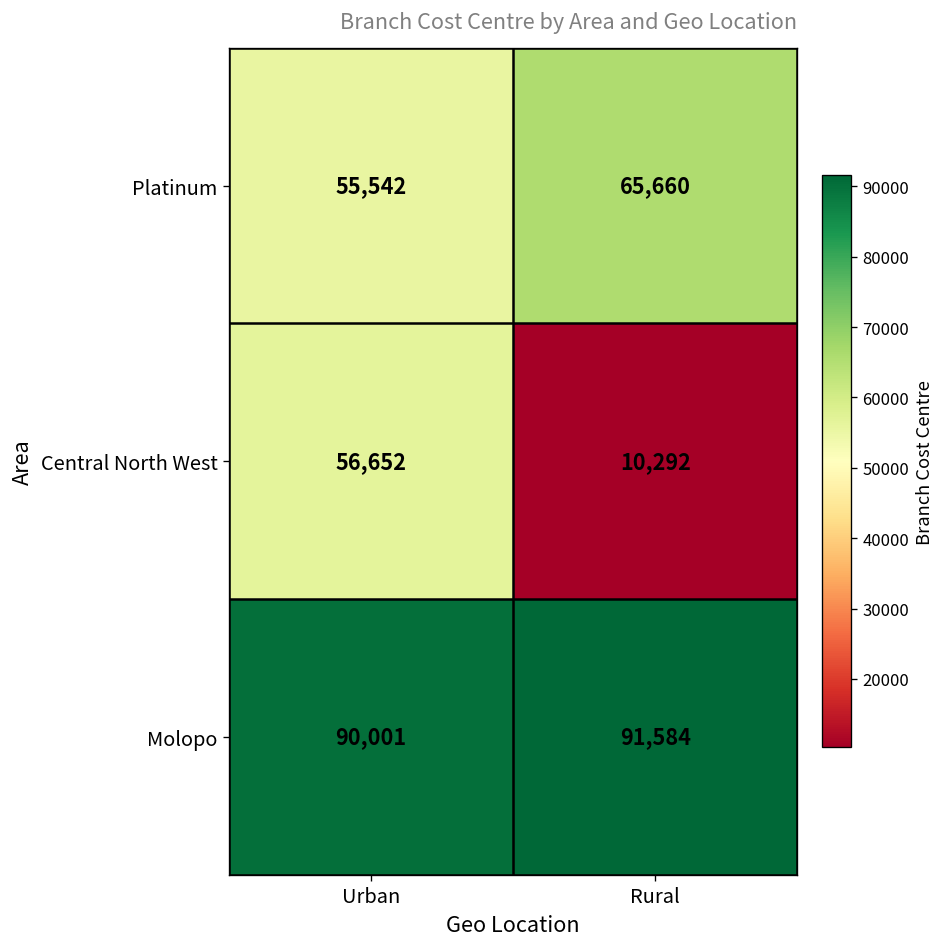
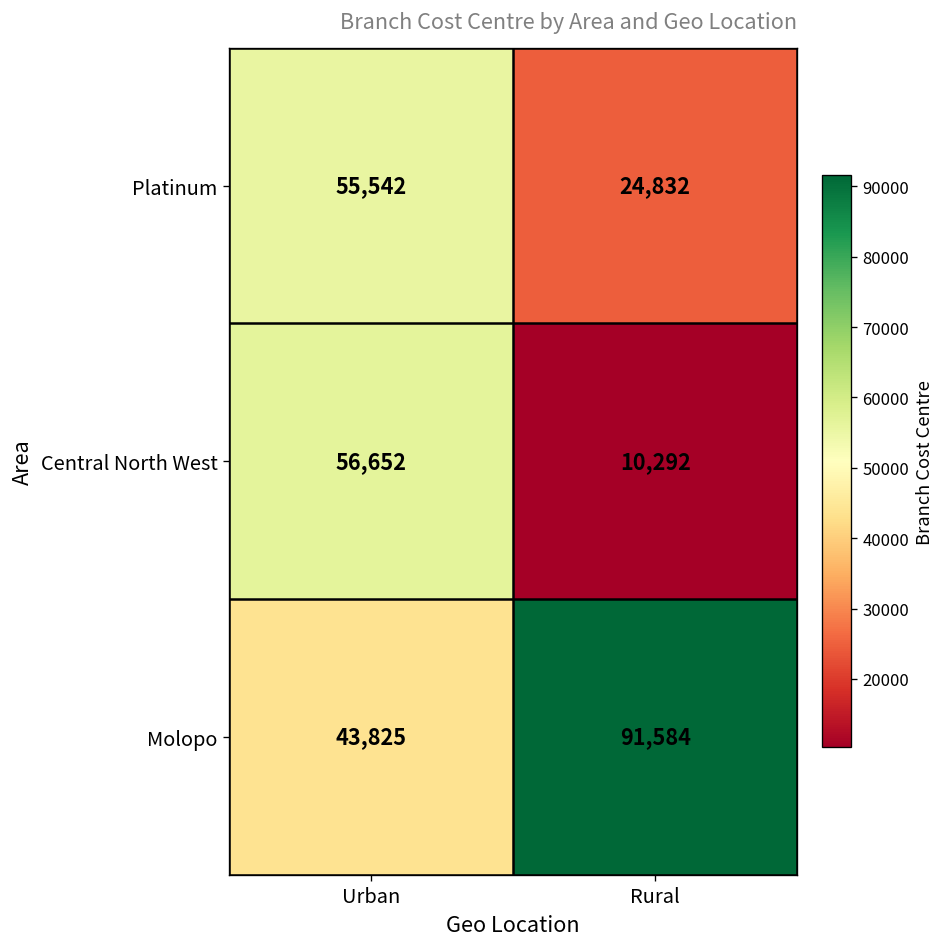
  {
    "Platinum": {
      "Urban": "55,542",
-     "Rural": "65,660"
+     "Rural": "24,832"
    },
    "Central North West": {
      "Urban": "56,652",
      "Rural": "10,292"
    },
    "Molopo": {
-     "Urban": "90,001",
+     "Urban": "43,825",
      "Rural": "91,584"
    }
  }
